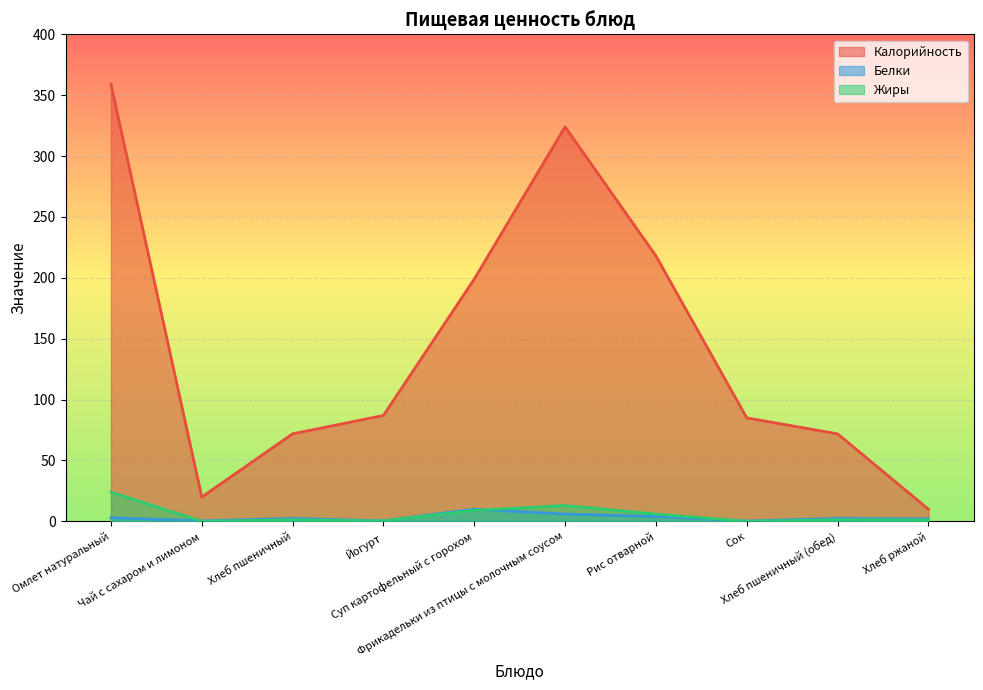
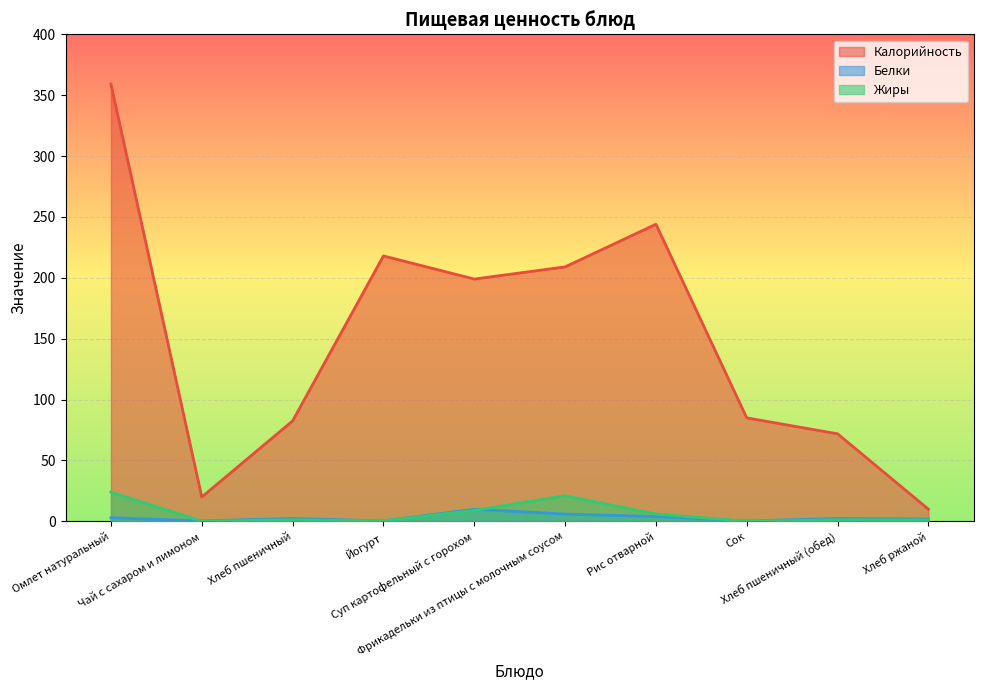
  {
    "Калорийность": {
      "Омлет натуральный": 359,
      "Чай с сахаром и лимоном": 20,
-     "Хлеб пшеничный": 72,
-     "Йогурт": 87,
+     "Хлеб пшеничный": 83,
+     "Йогурт": 218,
      "Суп картофельный с горохом": 199,
-     "Фрикадельки из птицы с молочным соусом": 324,
-     "Рис отварной": 218,
+     "Фрикадельки из птицы с молочным соусом": 209,
+     "Рис отварной": 244,
      "Сок": 85,
      "Хлеб пшеничный (обед)": 72,
      "Хлеб ржаной": 10
    },
    "Белки": {
      "Омлет натуральный": 3,
      "Фрикадельки из птицы с молочным соусом": 6
    },
    "Жиры": {
      "Омлет натуральный": 24,
-     "Фрикадельки из птицы с молочным соусом": 13
+     "Фрикадельки из птицы с молочным соусом": 21
    }
  }
